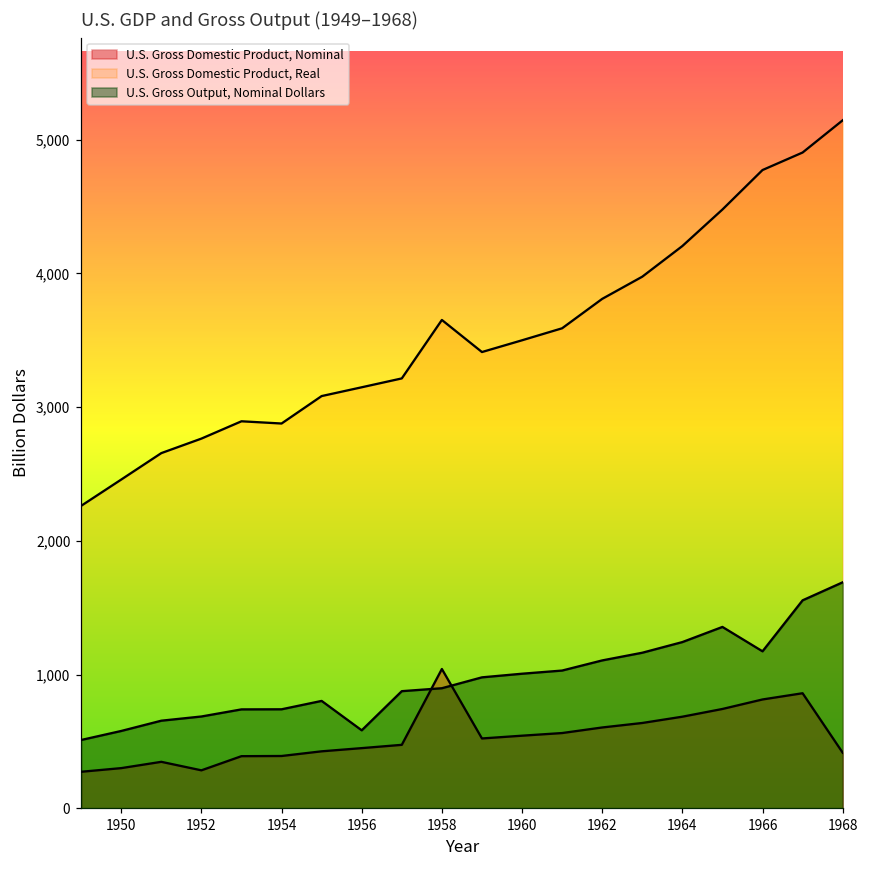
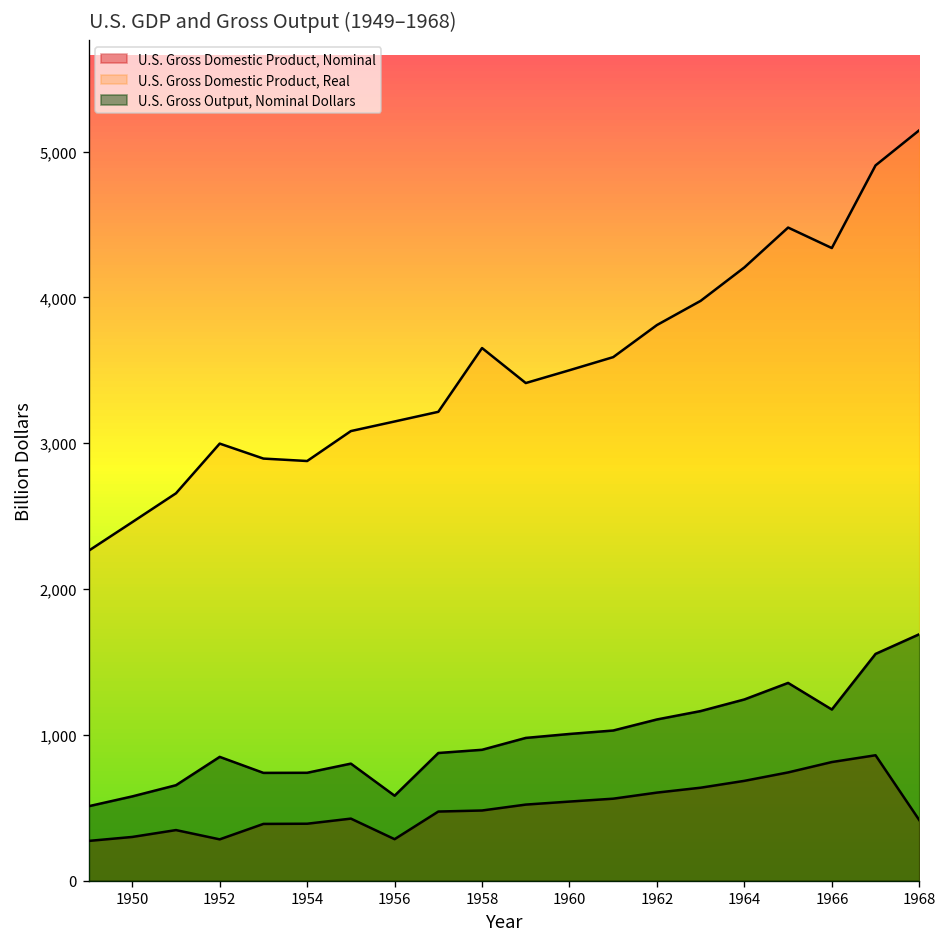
  {
    "U.S. Gross Domestic Product, Nominal": {
      "1950": "300",
      "1952": "280",
      "1954": "390",
-     "1956": "450",
-     "1958": "1,040",
+     "1956": "280",
+     "1958": "480",
      "1960": "540",
      "1962": "600",
      "1964": "680",
      "1966": "810",
      "1968": "420"
    },
    "U.S. Gross Domestic Product, Real": {
      "1950": "2,460",
-     "1952": "2,760",
+     "1952": "3,000",
      "1954": "2,880",
      "1956": "3,150",
      "1958": "3,650",
      "1960": "3,500",
      "1962": "3,810",
      "1964": "4,210",
-     "1966": "4,770",
+     "1966": "4,340",
      "1968": "5,150"
    },
    "U.S. Gross Output, Nominal Dollars": {
      "1950": "580",
-     "1952": "690",
+     "1952": "850",
      "1954": "740",
      "1956": "580",
      "1958": "900",
      "1960": "1,010",
      "1962": "1,110",
      "1964": "1,240",
      "1966": "1,170",
      "1968": "1,690"
    }
  }
